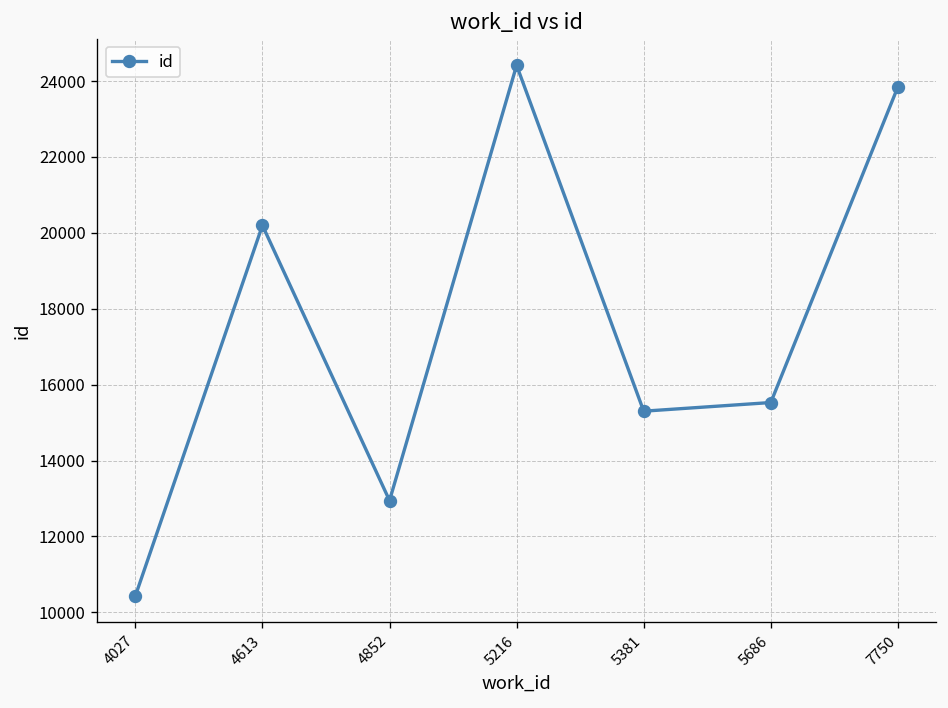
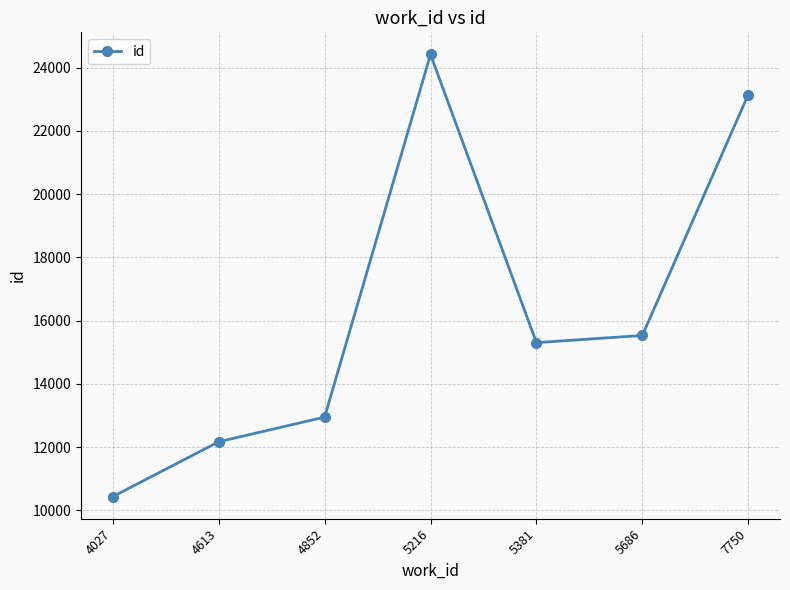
  {
    "4027": 10400,
-   "4613": 20200,
+   "4613": 12200,
    "4852": 12900,
    "5216": 24400,
    "5381": 15300,
    "5686": 15500,
-   "7750": 23800
+   "7750": 23100
  }
